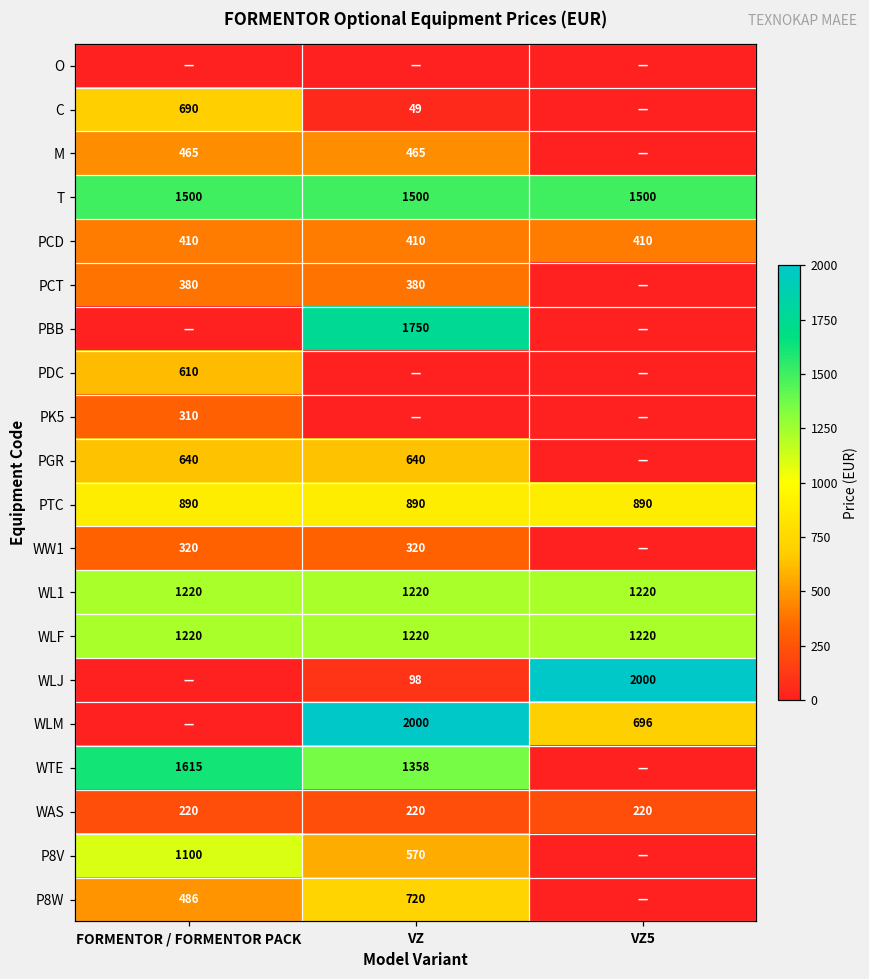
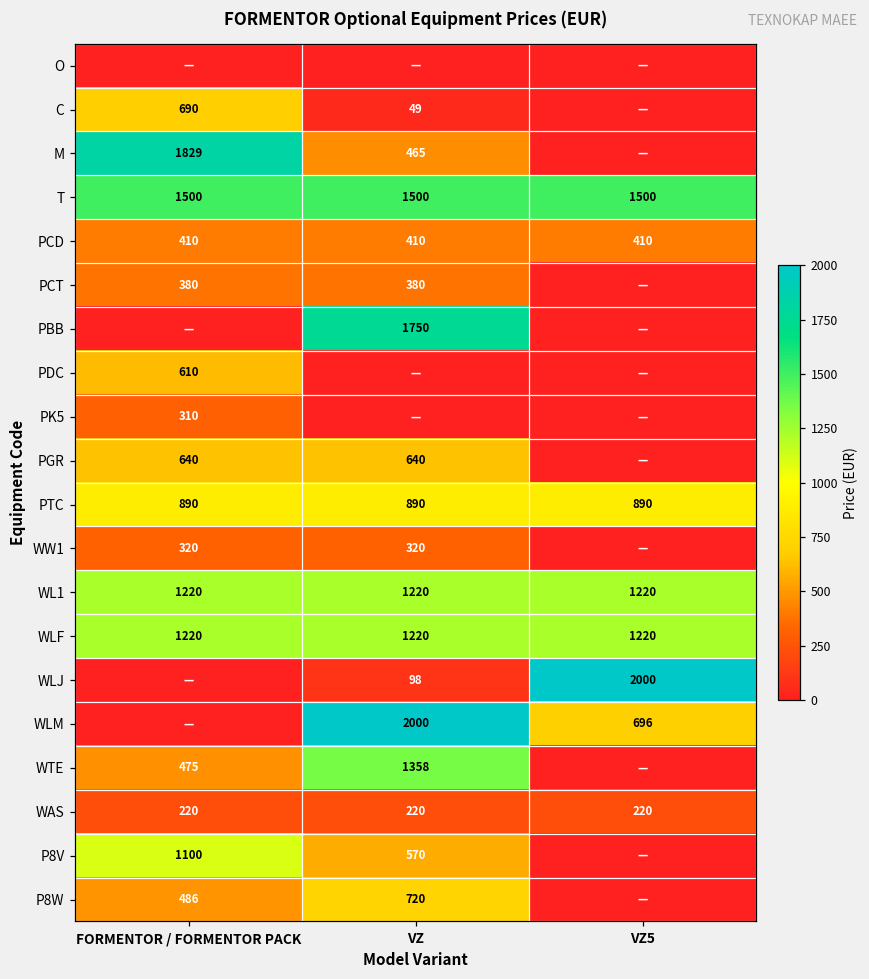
  {
    "C": {
      "FORMENTOR / FORMENTOR PACK": 690,
      "VZ": 49
    },
    "M": {
-     "FORMENTOR / FORMENTOR PACK": 465,
+     "FORMENTOR / FORMENTOR PACK": 1829,
      "VZ": 465
    },
    "T": {
      "FORMENTOR / FORMENTOR PACK": 1500,
      "VZ": 1500,
      "VZ5": 1500
    },
    "PCD": {
      "FORMENTOR / FORMENTOR PACK": 410,
      "VZ": 410,
      "VZ5": 410
    },
    "PCT": {
      "FORMENTOR / FORMENTOR PACK": 380,
      "VZ": 380
    },
    "PBB": {
      "VZ": 1750
    },
    "PDC": {
      "FORMENTOR / FORMENTOR PACK": 610
    },
    "PK5": {
      "FORMENTOR / FORMENTOR PACK": 310
    },
    "PGR": {
      "FORMENTOR / FORMENTOR PACK": 640,
      "VZ": 640
    },
    "PTC": {
      "FORMENTOR / FORMENTOR PACK": 890,
      "VZ": 890,
      "VZ5": 890
    },
    "WW1": {
      "FORMENTOR / FORMENTOR PACK": 320,
      "VZ": 320
    },
    "WL1": {
      "FORMENTOR / FORMENTOR PACK": 1220,
      "VZ": 1220,
      "VZ5": 1220
    },
    "WLF": {
      "FORMENTOR / FORMENTOR PACK": 1220,
      "VZ": 1220,
      "VZ5": 1220
    },
    "WLJ": {
      "VZ": 98,
      "VZ5": 2000
    },
    "WLM": {
      "VZ": 2000,
      "VZ5": 696
    },
    "WTE": {
-     "FORMENTOR / FORMENTOR PACK": 1615,
+     "FORMENTOR / FORMENTOR PACK": 475,
      "VZ": 1358
    },
    "WAS": {
      "FORMENTOR / FORMENTOR PACK": 220,
      "VZ": 220,
      "VZ5": 220
    },
    "P8V": {
      "FORMENTOR / FORMENTOR PACK": 1100,
      "VZ": 570
    },
    "P8W": {
      "FORMENTOR / FORMENTOR PACK": 486,
      "VZ": 720
    }
  }
